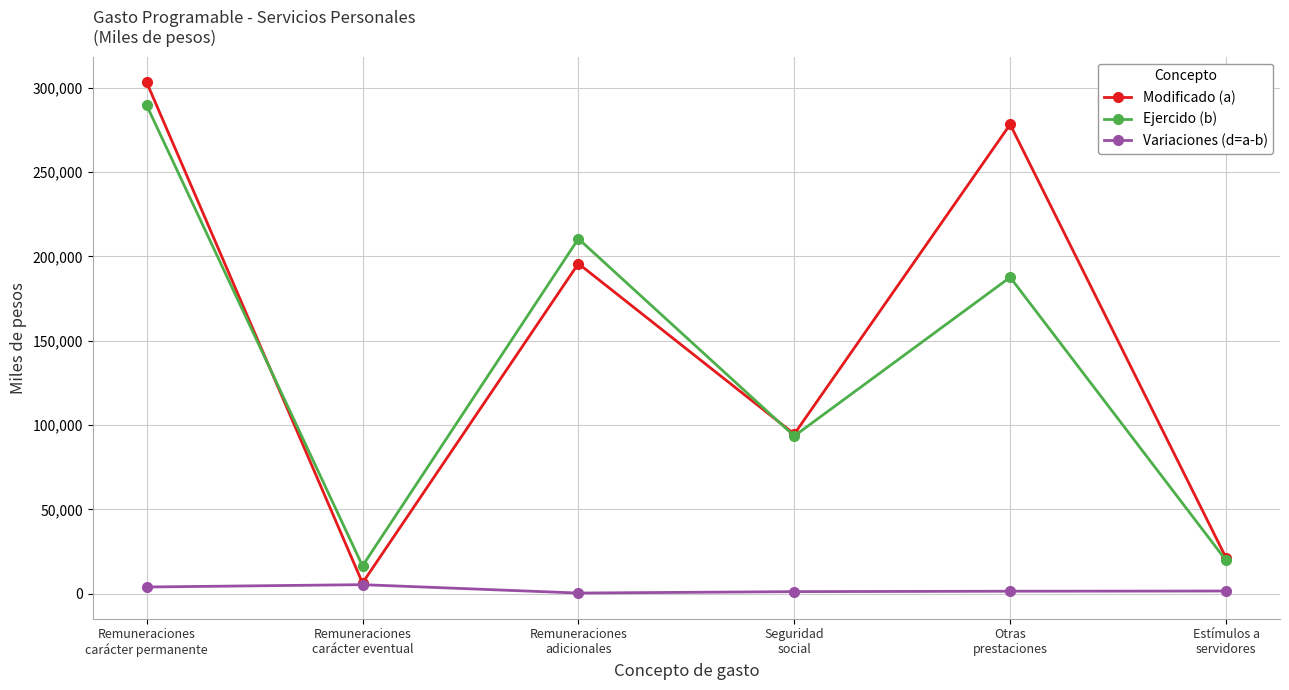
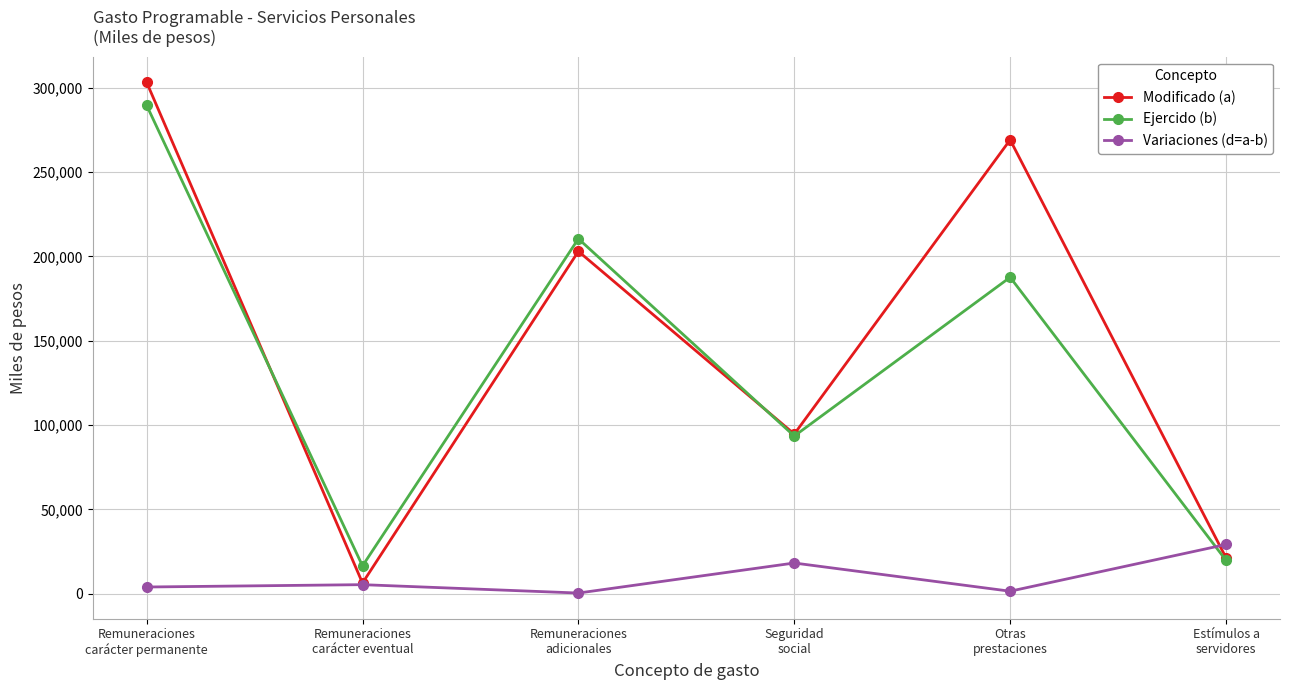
  {
    "Modificado (a)": {
      "Remuneraciones carácter permanente": "303,000",
-     "Remuneraciones adicionales": "196,000",
-     "Otras prestaciones": "278,000",
+     "Remuneraciones adicionales": "203,000",
+     "Otras prestaciones": "269,000",
      "Estímulos a servidores": "21,000"
    },
    "Ejercido (b)": {
      "Remuneraciones carácter permanente": "290,000",
      "Remuneraciones carácter eventual": "16,000",
      "Remuneraciones adicionales": "210,000",
      "Otras prestaciones": "188,000",
      "Estímulos a servidores": "20,000"
    },
    "Variaciones (d=a-b)": {
      "Remuneraciones carácter permanente": "4,000",
      "Remuneraciones adicionales": "0",
-     "Seguridad social": "1,000",
+     "Seguridad social": "18,000",
      "Otras prestaciones": "1,000",
-     "Estímulos a servidores": "2,000"
+     "Estímulos a servidores": "29,000"
    }
  }
